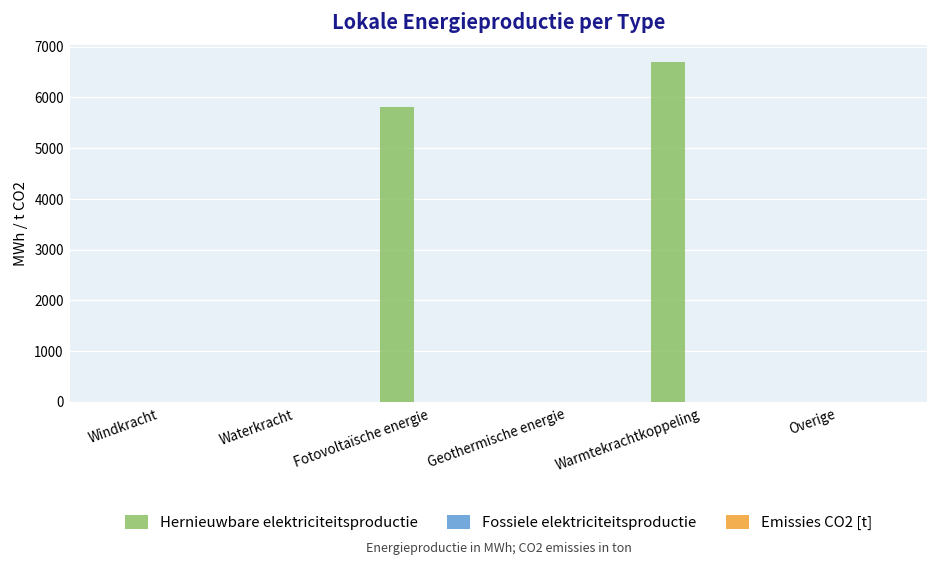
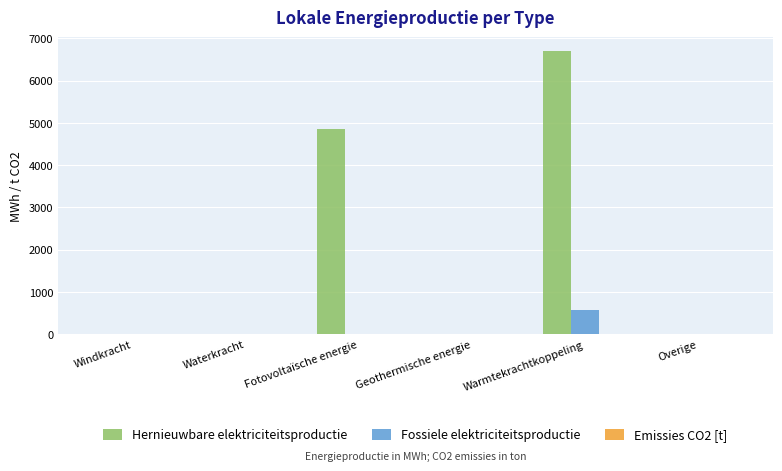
  {
    "Hernieuwbare elektriciteitsproductie": {
      "Windkracht": 0,
      "Waterkracht": 0,
-     "Fotovoltaïsche energie": 5800,
+     "Fotovoltaïsche energie": 4900,
      "Geothermische energie": 0,
      "Warmtekrachtkoppeling": 6700,
      "Overige": 0
    },
    "Fossiele elektriciteitsproductie": {
      "Windkracht": 0,
      "Waterkracht": 0,
      "Fotovoltaïsche energie": 0,
      "Geothermische energie": 0,
-     "Warmtekrachtkoppeling": 0,
+     "Warmtekrachtkoppeling": 600,
      "Overige": 0
    },
    "Emissies CO2 [t]": {
      "Windkracht": 0,
      "Waterkracht": 0,
      "Fotovoltaïsche energie": 0,
      "Geothermische energie": 0,
      "Overige": 0
    }
  }
